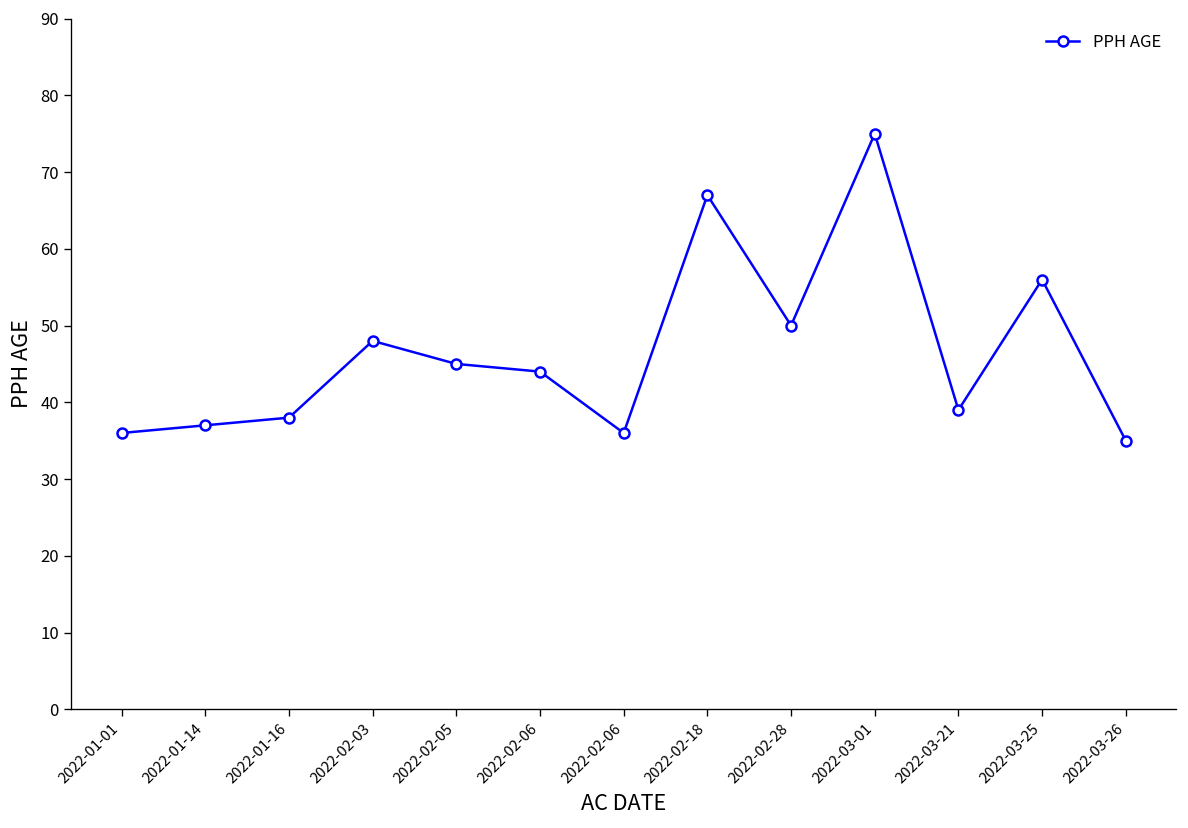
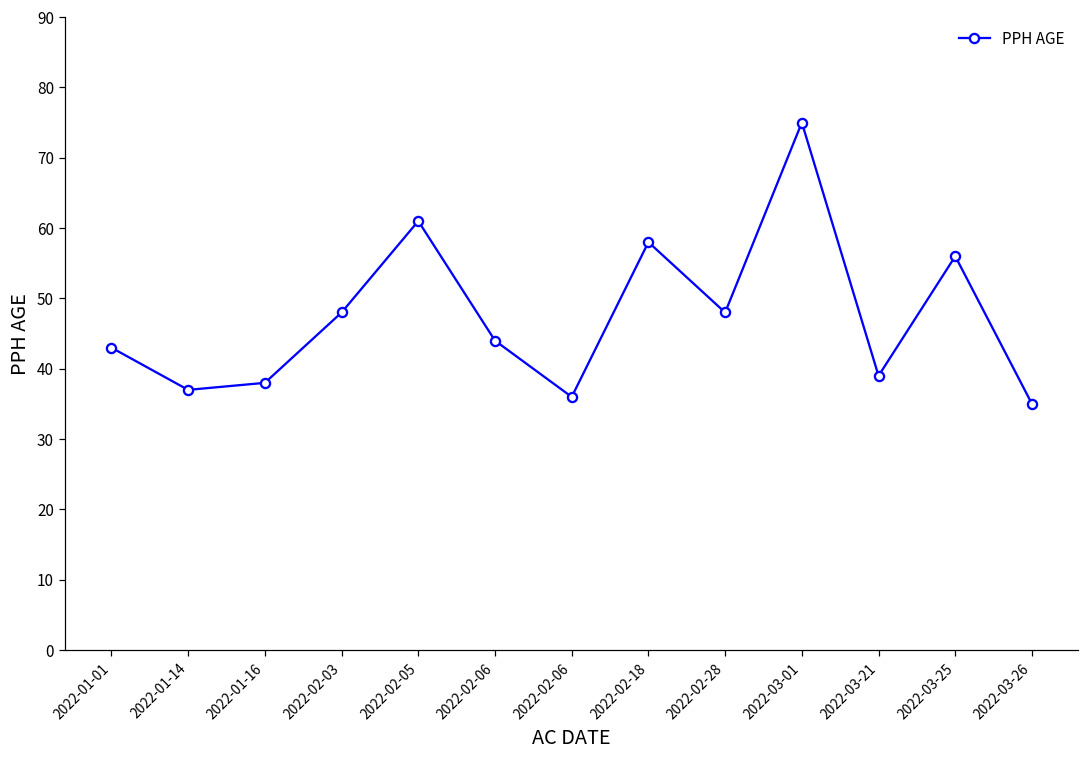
  {
-   "2022-01-01": 36,
+   "2022-01-01": 43,
    "2022-01-14": 37,
    "2022-01-16": 38,
    "2022-02-03": 48,
-   "2022-02-05": 45,
-   "2022-02-18": 67,
-   "2022-02-28": 50,
+   "2022-02-05": 61,
+   "2022-02-18": 58,
+   "2022-02-28": 48,
    "2022-03-01": 75,
    "2022-03-21": 39,
    "2022-03-25": 56,
    "2022-03-26": 35
  }
